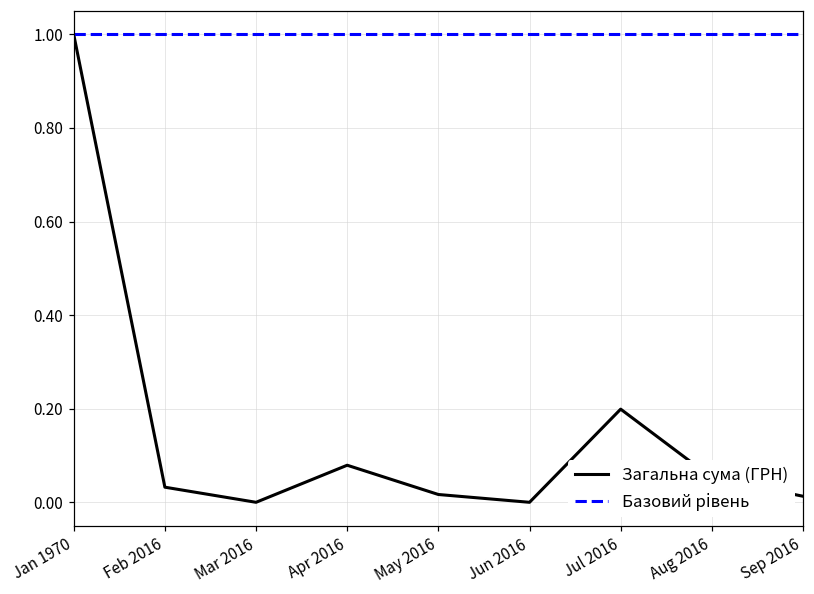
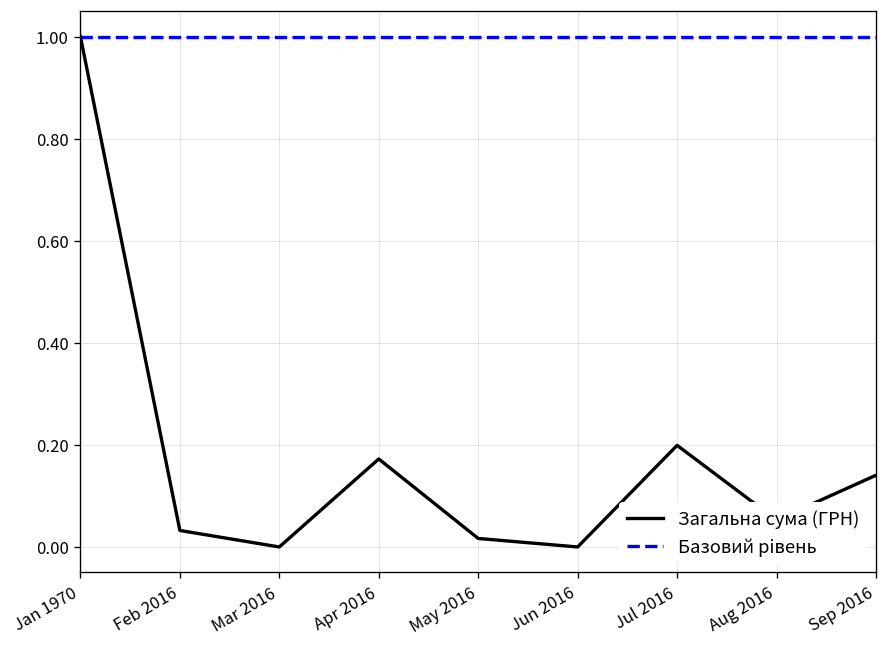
  {
    "Загальна сума (ГРН)": {
      "Feb 2016": 0.03,
      "Mar 2016": 0.00,
-     "Apr 2016": 0.08,
+     "Apr 2016": 0.17,
      "May 2016": 0.02,
      "Jun 2016": 0.00,
      "Jul 2016": 0.20,
-     "Sep 2016": 0.01
+     "Sep 2016": 0.14
    },
    "Базовий рівень": {
      "Feb 2016": 1.00,
      "Mar 2016": 1.00,
      "Apr 2016": 1.00,
      "May 2016": 1.00,
      "Jun 2016": 1.00,
      "Jul 2016": 1.00,
      "Aug 2016": 1.00,
      "Sep 2016": 1.00
    }
  }
